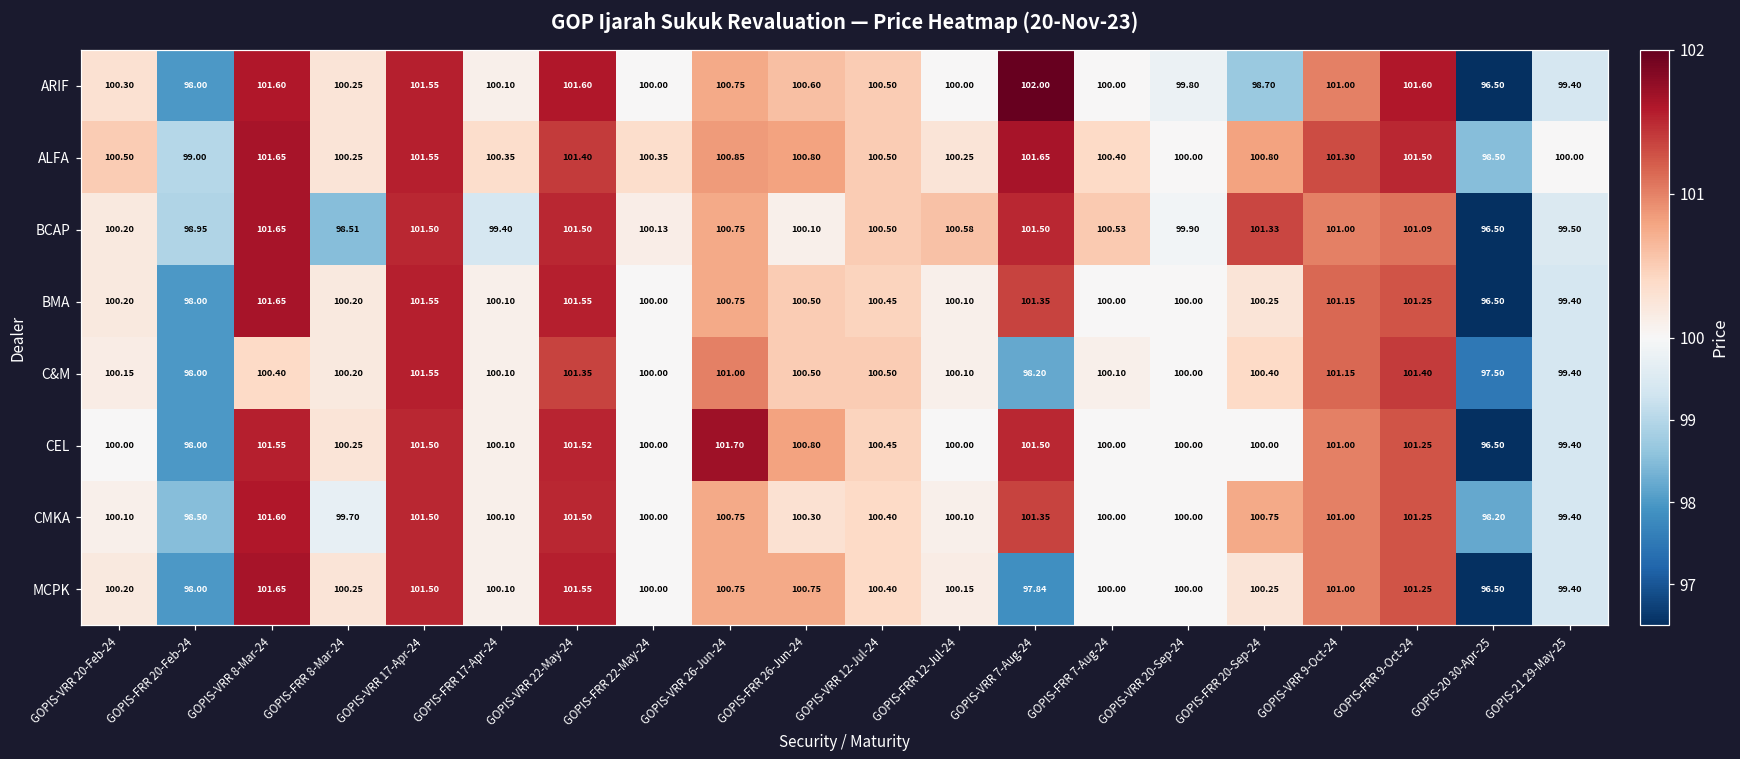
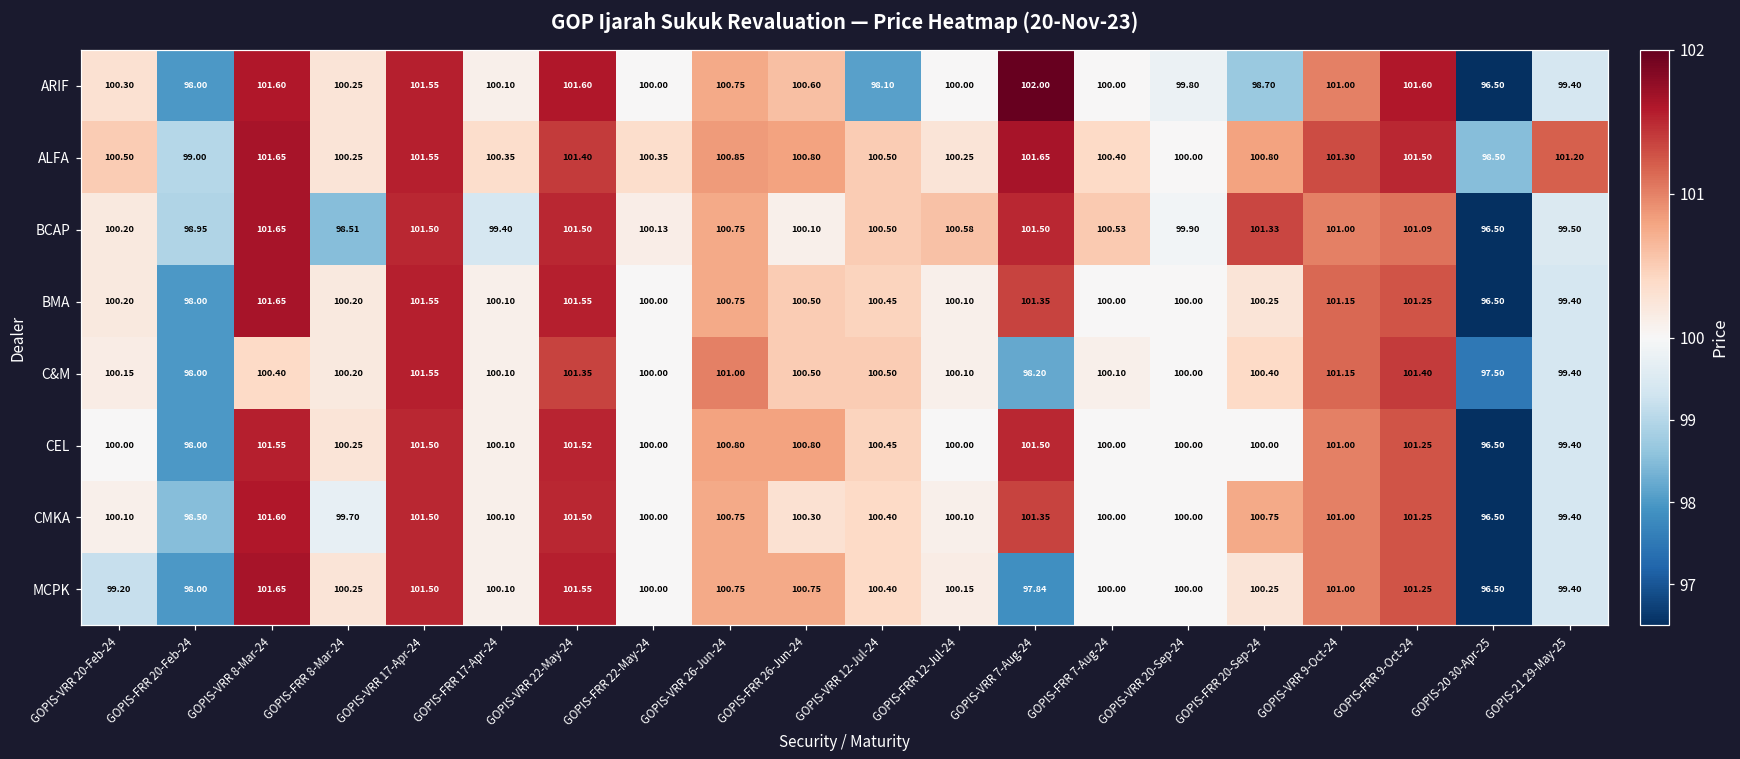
  {
    "ARIF": {
      "GOPIS-VRR 20-Feb-24": 100.30,
      "GOPIS-FRR 20-Feb-24": 98.00,
      "GOPIS-VRR 8-Mar-24": 101.60,
      "GOPIS-FRR 8-Mar-24": 100.25,
      "GOPIS-VRR 17-Apr-24": 101.55,
      "GOPIS-FRR 17-Apr-24": 100.10,
      "GOPIS-VRR 22-May-24": 101.60,
      "GOPIS-FRR 22-May-24": 100.00,
      "GOPIS-VRR 26-Jun-24": 100.75,
      "GOPIS-FRR 26-Jun-24": 100.60,
-     "GOPIS-VRR 12-Jul-24": 100.50,
+     "GOPIS-VRR 12-Jul-24": 98.10,
      "GOPIS-FRR 12-Jul-24": 100.00,
      "GOPIS-VRR 7-Aug-24": 102.00,
      "GOPIS-FRR 7-Aug-24": 100.00,
      "GOPIS-VRR 20-Sep-24": 99.80,
      "GOPIS-FRR 20-Sep-24": 98.70,
      "GOPIS-VRR 9-Oct-24": 101.00,
      "GOPIS-FRR 9-Oct-24": 101.60,
      "GOPIS-20 30-Apr-25": 96.50,
      "GOPIS-21 29-May-25": 99.40
    },
    "ALFA": {
      "GOPIS-VRR 20-Feb-24": 100.50,
      "GOPIS-FRR 20-Feb-24": 99.00,
      "GOPIS-VRR 8-Mar-24": 101.65,
      "GOPIS-FRR 8-Mar-24": 100.25,
      "GOPIS-VRR 17-Apr-24": 101.55,
      "GOPIS-FRR 17-Apr-24": 100.35,
      "GOPIS-VRR 22-May-24": 101.40,
      "GOPIS-FRR 22-May-24": 100.35,
      "GOPIS-VRR 26-Jun-24": 100.85,
      "GOPIS-FRR 26-Jun-24": 100.80,
      "GOPIS-VRR 12-Jul-24": 100.50,
      "GOPIS-FRR 12-Jul-24": 100.25,
      "GOPIS-VRR 7-Aug-24": 101.65,
      "GOPIS-FRR 7-Aug-24": 100.40,
      "GOPIS-VRR 20-Sep-24": 100.00,
      "GOPIS-FRR 20-Sep-24": 100.80,
      "GOPIS-VRR 9-Oct-24": 101.30,
      "GOPIS-FRR 9-Oct-24": 101.50,
      "GOPIS-20 30-Apr-25": 98.50,
-     "GOPIS-21 29-May-25": 100.00
+     "GOPIS-21 29-May-25": 101.20
    },
    "BCAP": {
      "GOPIS-VRR 20-Feb-24": 100.20,
      "GOPIS-FRR 20-Feb-24": 98.95,
      "GOPIS-VRR 8-Mar-24": 101.65,
      "GOPIS-FRR 8-Mar-24": 98.51,
      "GOPIS-VRR 17-Apr-24": 101.50,
      "GOPIS-FRR 17-Apr-24": 99.40,
      "GOPIS-VRR 22-May-24": 101.50,
      "GOPIS-FRR 22-May-24": 100.13,
      "GOPIS-VRR 26-Jun-24": 100.75,
      "GOPIS-FRR 26-Jun-24": 100.10,
      "GOPIS-VRR 12-Jul-24": 100.50,
      "GOPIS-FRR 12-Jul-24": 100.58,
      "GOPIS-VRR 7-Aug-24": 101.50,
      "GOPIS-FRR 7-Aug-24": 100.53,
      "GOPIS-VRR 20-Sep-24": 99.90,
      "GOPIS-FRR 20-Sep-24": 101.33,
      "GOPIS-VRR 9-Oct-24": 101.00,
      "GOPIS-FRR 9-Oct-24": 101.09,
      "GOPIS-20 30-Apr-25": 96.50,
      "GOPIS-21 29-May-25": 99.50
    },
    "BMA": {
      "GOPIS-VRR 20-Feb-24": 100.20,
      "GOPIS-FRR 20-Feb-24": 98.00,
      "GOPIS-VRR 8-Mar-24": 101.65,
      "GOPIS-FRR 8-Mar-24": 100.20,
      "GOPIS-VRR 17-Apr-24": 101.55,
      "GOPIS-FRR 17-Apr-24": 100.10,
      "GOPIS-VRR 22-May-24": 101.55,
      "GOPIS-FRR 22-May-24": 100.00,
      "GOPIS-VRR 26-Jun-24": 100.75,
      "GOPIS-FRR 26-Jun-24": 100.50,
      "GOPIS-VRR 12-Jul-24": 100.45,
      "GOPIS-FRR 12-Jul-24": 100.10,
      "GOPIS-VRR 7-Aug-24": 101.35,
      "GOPIS-FRR 7-Aug-24": 100.00,
      "GOPIS-VRR 20-Sep-24": 100.00,
      "GOPIS-FRR 20-Sep-24": 100.25,
      "GOPIS-VRR 9-Oct-24": 101.15,
      "GOPIS-FRR 9-Oct-24": 101.25,
      "GOPIS-20 30-Apr-25": 96.50,
      "GOPIS-21 29-May-25": 99.40
    },
    "C&M": {
      "GOPIS-VRR 20-Feb-24": 100.15,
      "GOPIS-FRR 20-Feb-24": 98.00,
      "GOPIS-VRR 8-Mar-24": 100.40,
      "GOPIS-FRR 8-Mar-24": 100.20,
      "GOPIS-VRR 17-Apr-24": 101.55,
      "GOPIS-FRR 17-Apr-24": 100.10,
      "GOPIS-VRR 22-May-24": 101.35,
      "GOPIS-FRR 22-May-24": 100.00,
      "GOPIS-VRR 26-Jun-24": 101.00,
      "GOPIS-FRR 26-Jun-24": 100.50,
      "GOPIS-VRR 12-Jul-24": 100.50,
      "GOPIS-FRR 12-Jul-24": 100.10,
      "GOPIS-VRR 7-Aug-24": 98.20,
      "GOPIS-FRR 7-Aug-24": 100.10,
      "GOPIS-VRR 20-Sep-24": 100.00,
      "GOPIS-FRR 20-Sep-24": 100.40,
      "GOPIS-VRR 9-Oct-24": 101.15,
      "GOPIS-FRR 9-Oct-24": 101.40,
      "GOPIS-20 30-Apr-25": 97.50,
      "GOPIS-21 29-May-25": 99.40
    },
    "CEL": {
      "GOPIS-VRR 20-Feb-24": 100.00,
      "GOPIS-FRR 20-Feb-24": 98.00,
      "GOPIS-VRR 8-Mar-24": 101.55,
      "GOPIS-FRR 8-Mar-24": 100.25,
      "GOPIS-VRR 17-Apr-24": 101.50,
      "GOPIS-FRR 17-Apr-24": 100.10,
      "GOPIS-VRR 22-May-24": 101.52,
      "GOPIS-FRR 22-May-24": 100.00,
-     "GOPIS-VRR 26-Jun-24": 101.70,
+     "GOPIS-VRR 26-Jun-24": 100.80,
      "GOPIS-FRR 26-Jun-24": 100.80,
      "GOPIS-VRR 12-Jul-24": 100.45,
      "GOPIS-FRR 12-Jul-24": 100.00,
      "GOPIS-VRR 7-Aug-24": 101.50,
      "GOPIS-FRR 7-Aug-24": 100.00,
      "GOPIS-VRR 20-Sep-24": 100.00,
      "GOPIS-FRR 20-Sep-24": 100.00,
      "GOPIS-VRR 9-Oct-24": 101.00,
      "GOPIS-FRR 9-Oct-24": 101.25,
      "GOPIS-20 30-Apr-25": 96.50,
      "GOPIS-21 29-May-25": 99.40
    },
    "CMKA": {
      "GOPIS-VRR 20-Feb-24": 100.10,
      "GOPIS-FRR 20-Feb-24": 98.50,
      "GOPIS-VRR 8-Mar-24": 101.60,
      "GOPIS-FRR 8-Mar-24": 99.70,
      "GOPIS-VRR 17-Apr-24": 101.50,
      "GOPIS-FRR 17-Apr-24": 100.10,
      "GOPIS-VRR 22-May-24": 101.50,
      "GOPIS-FRR 22-May-24": 100.00,
      "GOPIS-VRR 26-Jun-24": 100.75,
      "GOPIS-FRR 26-Jun-24": 100.30,
      "GOPIS-VRR 12-Jul-24": 100.40,
      "GOPIS-FRR 12-Jul-24": 100.10,
      "GOPIS-VRR 7-Aug-24": 101.35,
      "GOPIS-FRR 7-Aug-24": 100.00,
      "GOPIS-VRR 20-Sep-24": 100.00,
      "GOPIS-FRR 20-Sep-24": 100.75,
      "GOPIS-VRR 9-Oct-24": 101.00,
      "GOPIS-FRR 9-Oct-24": 101.25,
-     "GOPIS-20 30-Apr-25": 98.20,
+     "GOPIS-20 30-Apr-25": 96.50,
      "GOPIS-21 29-May-25": 99.40
    },
    "MCPK": {
-     "GOPIS-VRR 20-Feb-24": 100.20,
+     "GOPIS-VRR 20-Feb-24": 99.20,
      "GOPIS-FRR 20-Feb-24": 98.00,
      "GOPIS-VRR 8-Mar-24": 101.65,
      "GOPIS-FRR 8-Mar-24": 100.25,
      "GOPIS-VRR 17-Apr-24": 101.50,
      "GOPIS-FRR 17-Apr-24": 100.10,
      "GOPIS-VRR 22-May-24": 101.55,
      "GOPIS-FRR 22-May-24": 100.00,
      "GOPIS-VRR 26-Jun-24": 100.75,
      "GOPIS-FRR 26-Jun-24": 100.75,
      "GOPIS-VRR 12-Jul-24": 100.40,
      "GOPIS-FRR 12-Jul-24": 100.15,
      "GOPIS-VRR 7-Aug-24": 97.84,
      "GOPIS-FRR 7-Aug-24": 100.00,
      "GOPIS-VRR 20-Sep-24": 100.00,
      "GOPIS-FRR 20-Sep-24": 100.25,
      "GOPIS-VRR 9-Oct-24": 101.00,
      "GOPIS-FRR 9-Oct-24": 101.25,
      "GOPIS-20 30-Apr-25": 96.50,
      "GOPIS-21 29-May-25": 99.40
    }
  }
